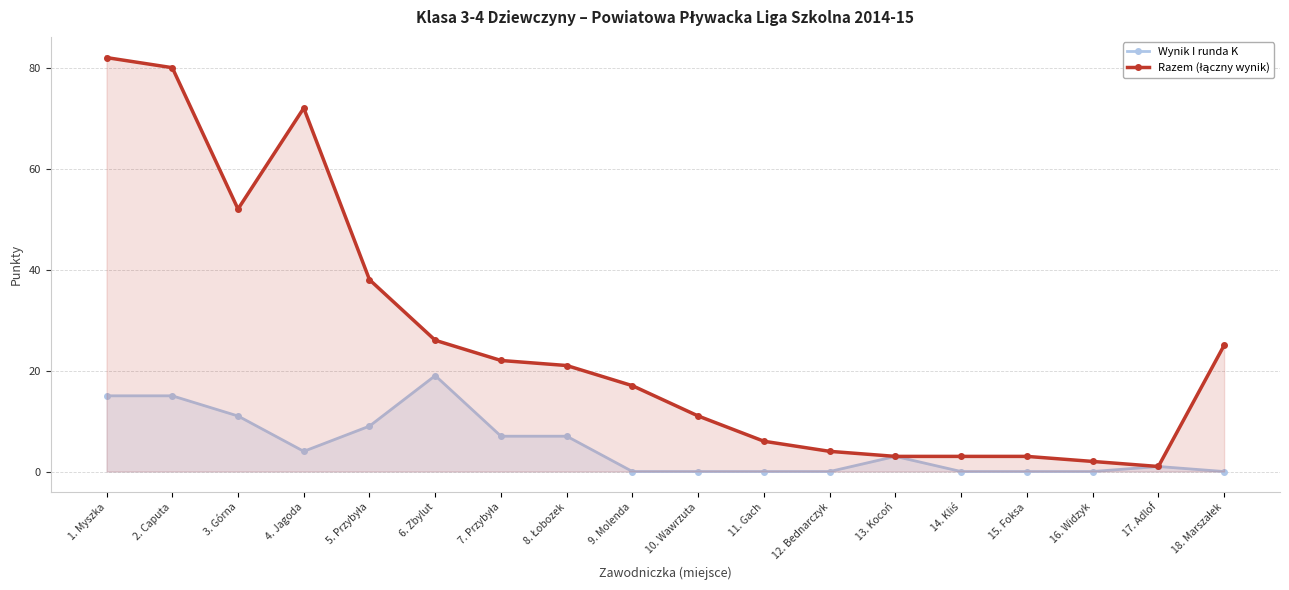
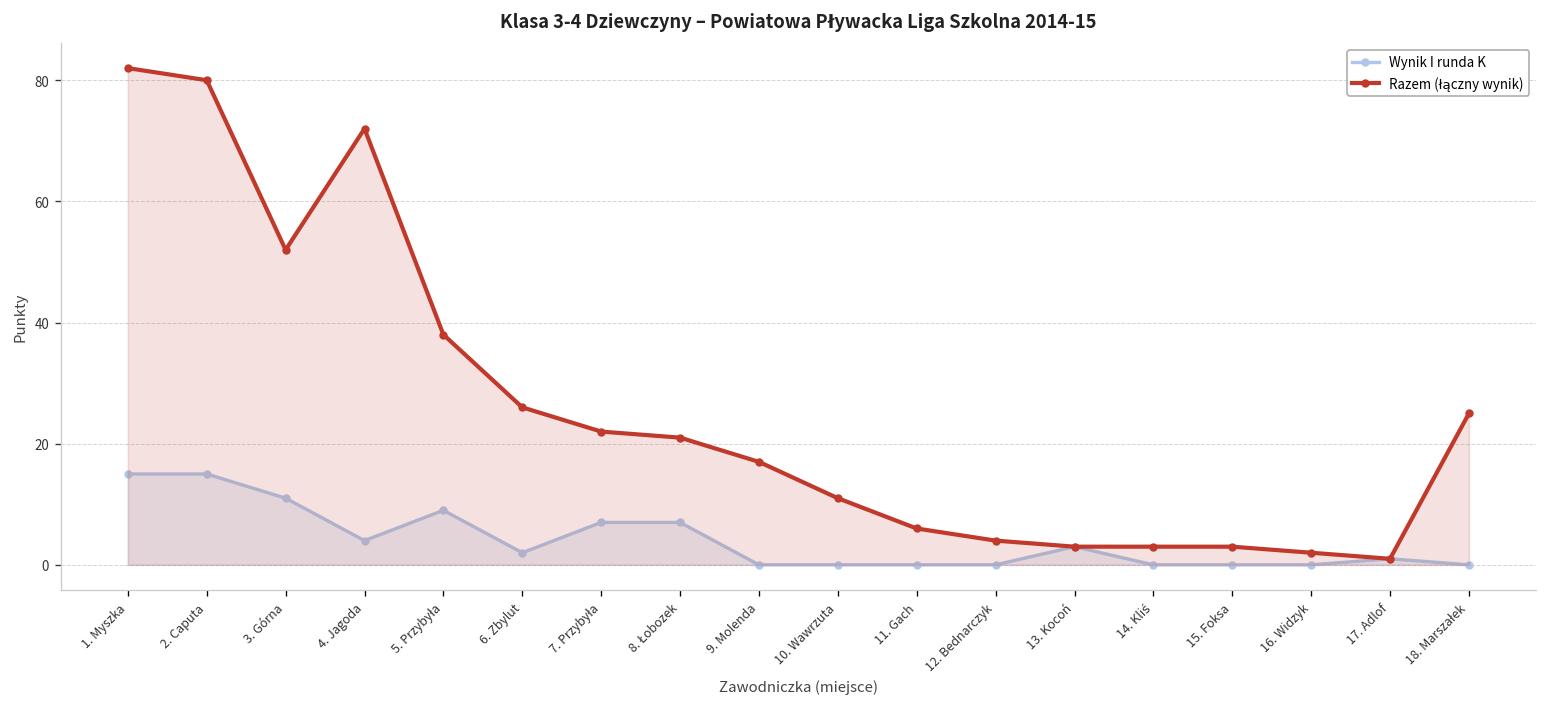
  {
    "Wynik I runda K": {
      "1. Myszka": 15,
      "2. Caputa": 15,
      "3. Górna": 11,
      "4. Jagoda": 4,
      "5. Przybyła": 9,
-     "6. Zbylut": 19,
+     "6. Zbylut": 2,
      "7. Przybyła": 7,
      "8. Łobozek": 7,
      "9. Molenda": 0,
      "10. Wawrzuta": 0,
      "11. Gach": 0,
      "12. Bednarczyk": 0,
      "14. Kliś": 0,
      "15. Foksa": 0,
      "16. Widzyk": 0,
      "18. Marszałek": 0
    },
    "Razem (łączny wynik)": {
      "1. Myszka": 82,
      "2. Caputa": 80,
      "3. Górna": 52,
      "4. Jagoda": 72,
      "5. Przybyła": 38,
      "6. Zbylut": 26,
      "7. Przybyła": 22,
      "8. Łobozek": 21,
      "9. Molenda": 17,
      "10. Wawrzuta": 11,
      "11. Gach": 6,
      "12. Bednarczyk": 4,
      "14. Kliś": 3,
      "15. Foksa": 3,
      "16. Widzyk": 2,
      "18. Marszałek": 25
    }
  }
